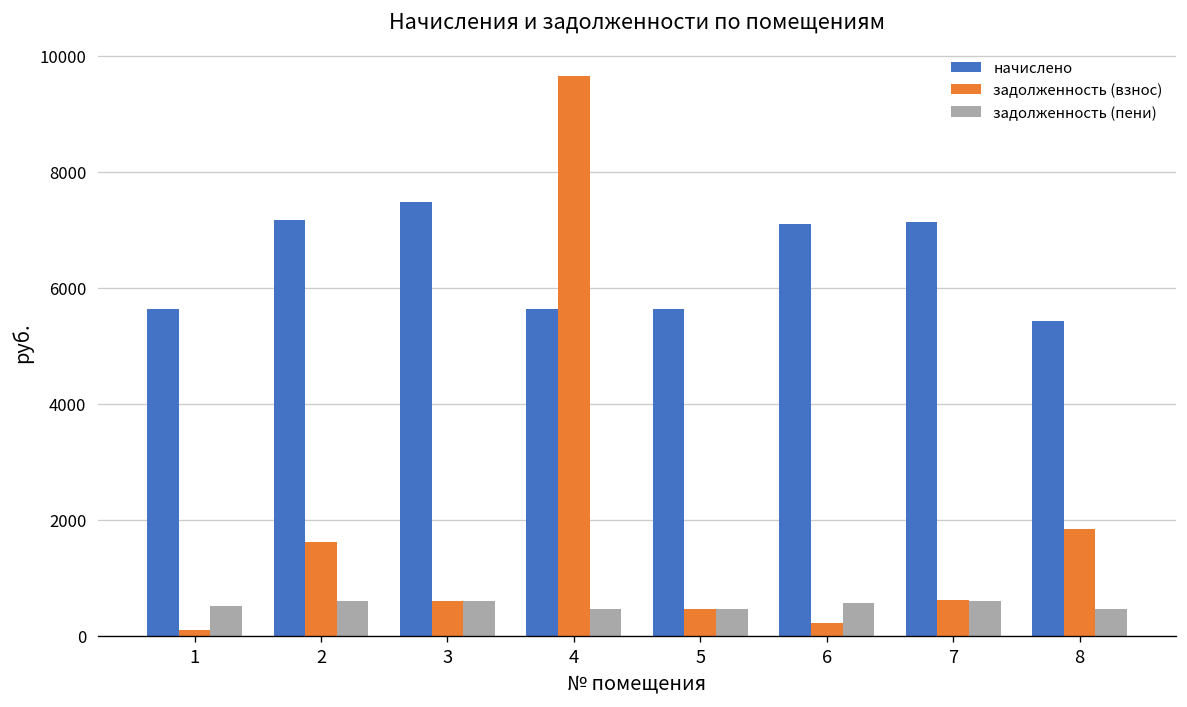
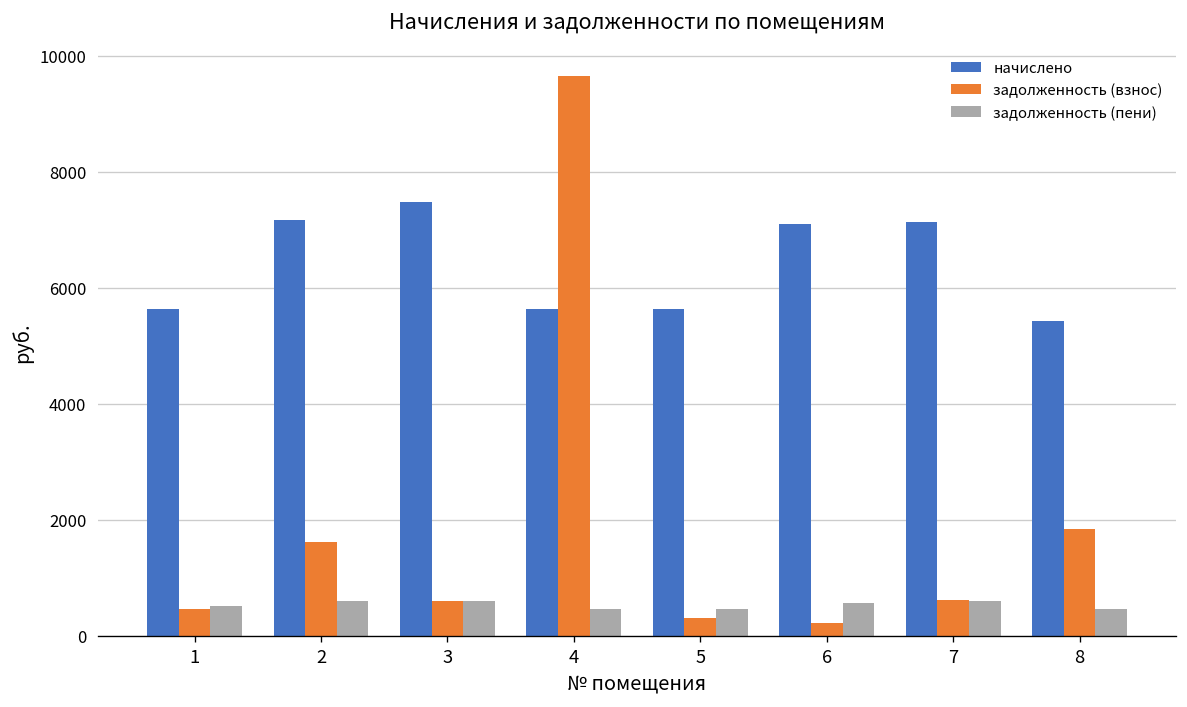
  {
    "начислено": {
      "1": 5600,
      "2": 7200,
      "3": 7500,
      "4": 5600,
      "5": 5600,
      "6": 7100,
      "7": 7100,
      "8": 5400
    },
    "задолженность (взнос)": {
-     "1": 100,
+     "1": 500,
      "2": 1600,
      "3": 600,
      "4": 9700,
-     "5": 500,
+     "5": 300,
      "6": 200,
      "7": 600,
      "8": 1800
    },
    "задолженность (пени)": {
      "1": 500,
      "2": 600,
      "3": 600,
      "4": 500,
      "5": 500,
      "6": 600,
      "7": 600,
      "8": 500
    }
  }
